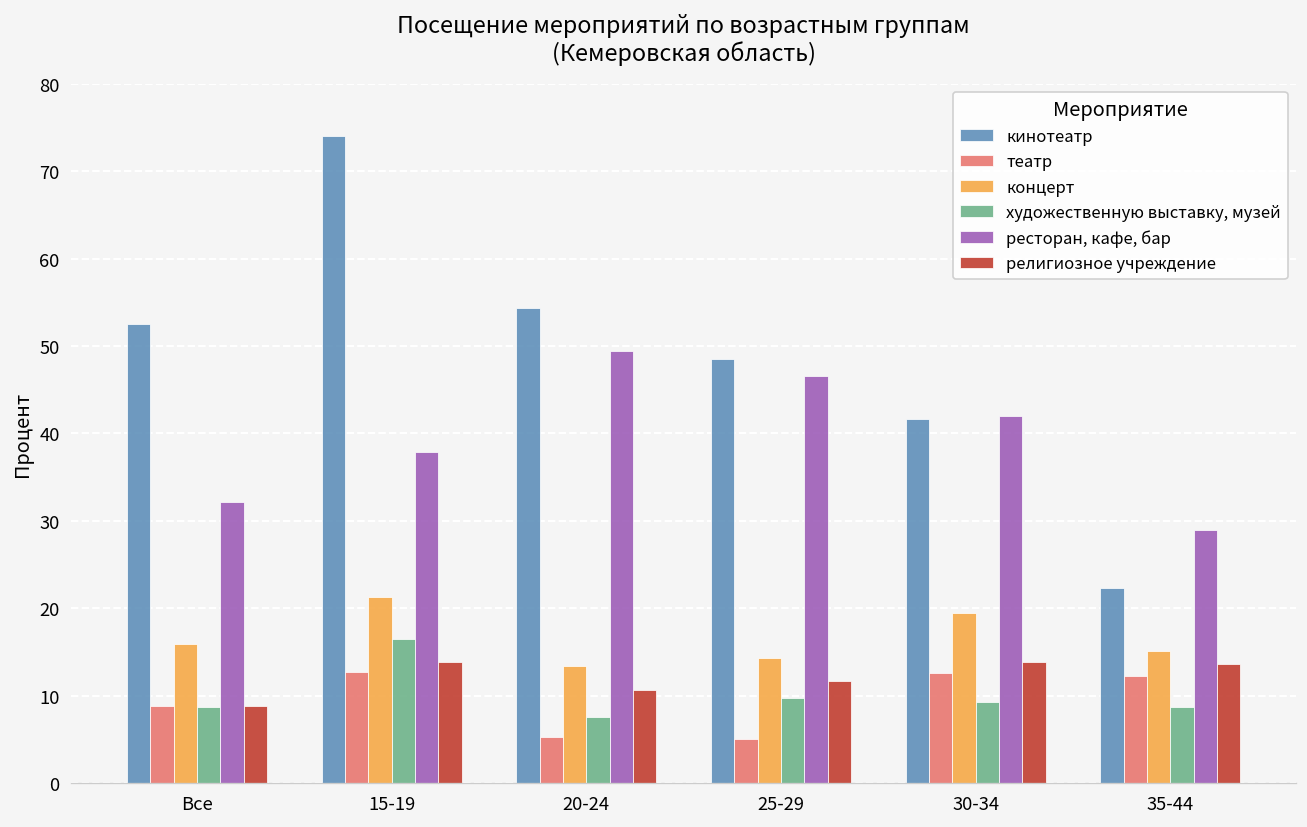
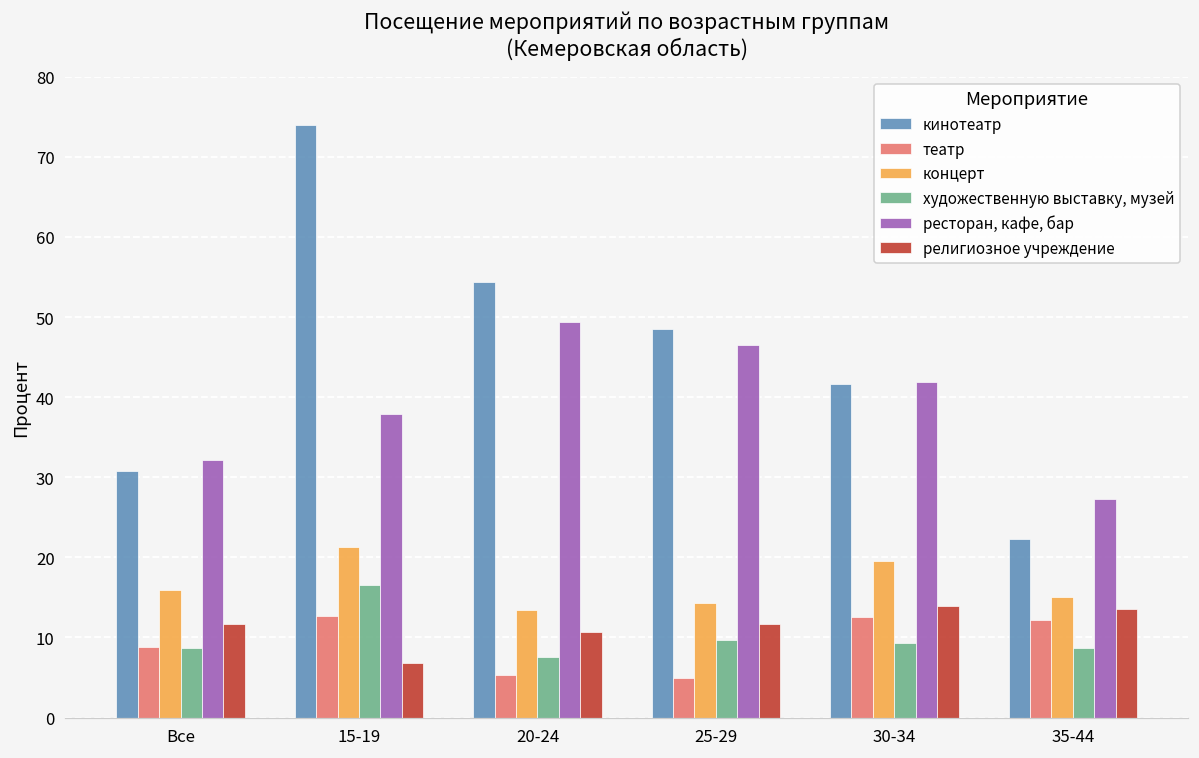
  {
    "кинотеатр": {
-     "Все": 52,
+     "Все": 31,
      "15-19": 74,
      "20-24": 54,
      "25-29": 48,
      "30-34": 42,
      "35-44": 22
    },
    "театр": {
      "Все": 9,
      "15-19": 13,
      "20-24": 5,
      "25-29": 5,
      "30-34": 13,
      "35-44": 12
    },
    "концерт": {
      "Все": 16,
      "15-19": 21,
      "20-24": 13,
      "25-29": 14,
      "30-34": 19,
      "35-44": 15
    },
    "художественную выставку, музей": {
      "Все": 9,
      "15-19": 17,
      "20-24": 8,
      "25-29": 10,
      "30-34": 9,
      "35-44": 9
    },
    "ресторан, кафе, бар": {
      "Все": 32,
      "15-19": 38,
      "20-24": 49,
      "25-29": 47,
      "30-34": 42,
-     "35-44": 29
+     "35-44": 27
    },
    "религиозное учреждение": {
-     "Все": 9,
-     "15-19": 14,
+     "Все": 12,
+     "15-19": 7,
      "20-24": 11,
      "25-29": 12,
      "30-34": 14,
      "35-44": 14
    }
  }
